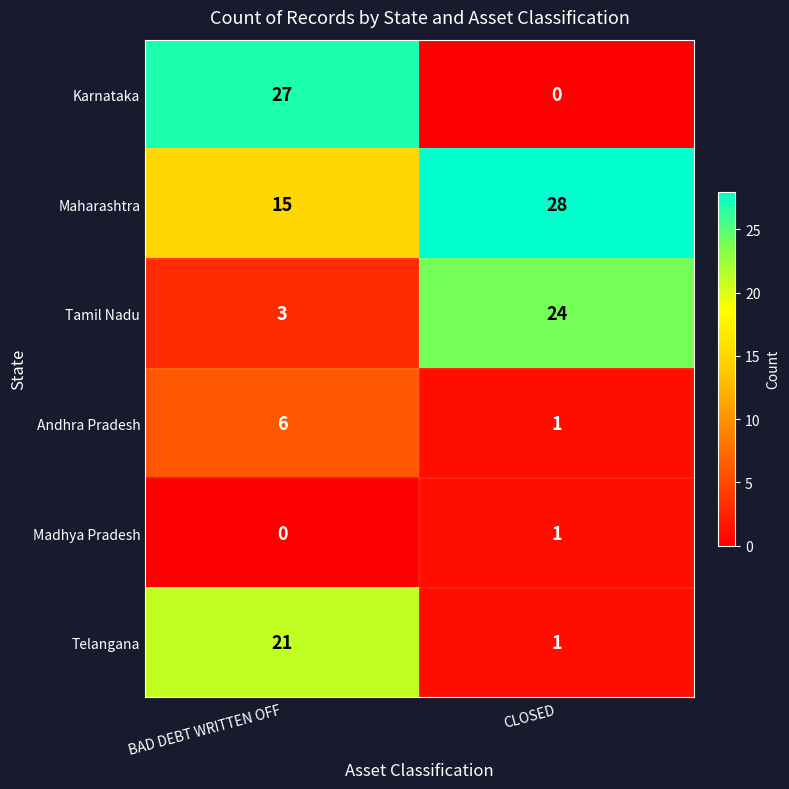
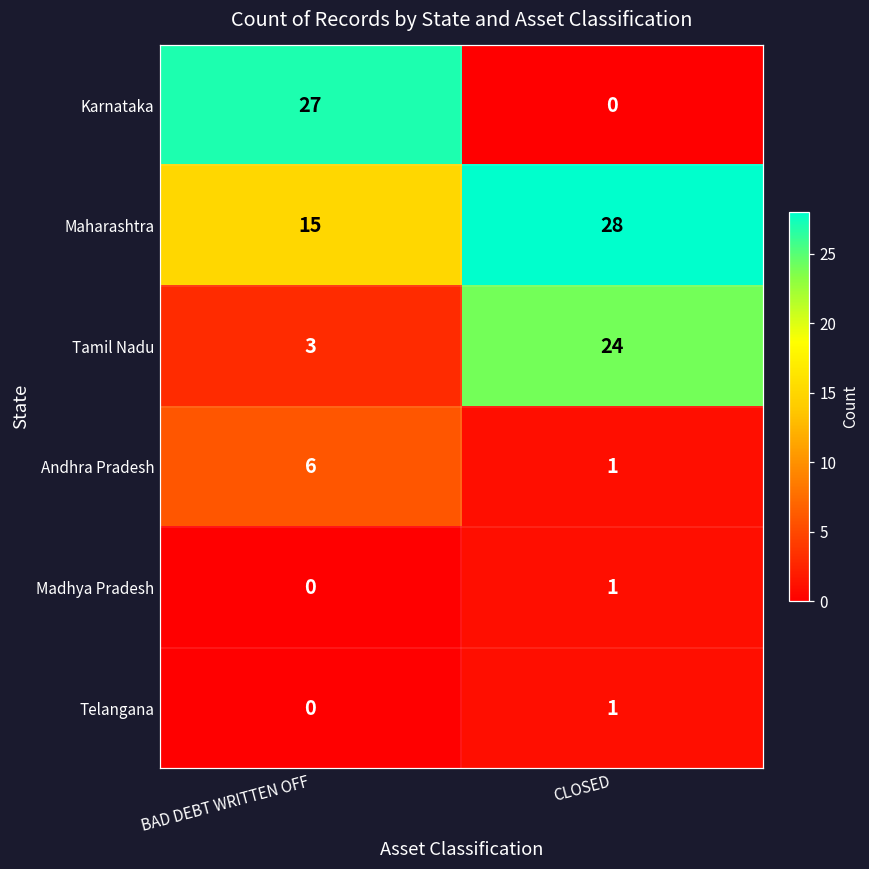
  {
    "Karnataka": {
      "BAD DEBT WRITTEN OFF": 27,
      "CLOSED": 0
    },
    "Maharashtra": {
      "BAD DEBT WRITTEN OFF": 15,
      "CLOSED": 28
    },
    "Tamil Nadu": {
      "BAD DEBT WRITTEN OFF": 3,
      "CLOSED": 24
    },
    "Andhra Pradesh": {
      "BAD DEBT WRITTEN OFF": 6,
      "CLOSED": 1
    },
    "Madhya Pradesh": {
      "BAD DEBT WRITTEN OFF": 0,
      "CLOSED": 1
    },
    "Telangana": {
-     "BAD DEBT WRITTEN OFF": 21,
+     "BAD DEBT WRITTEN OFF": 0,
      "CLOSED": 1
    }
  }
